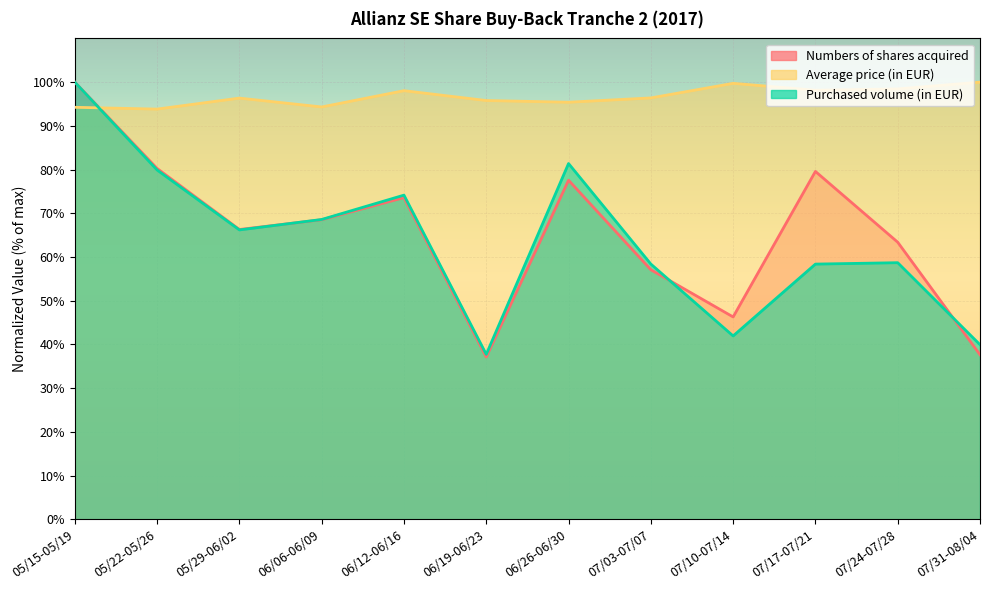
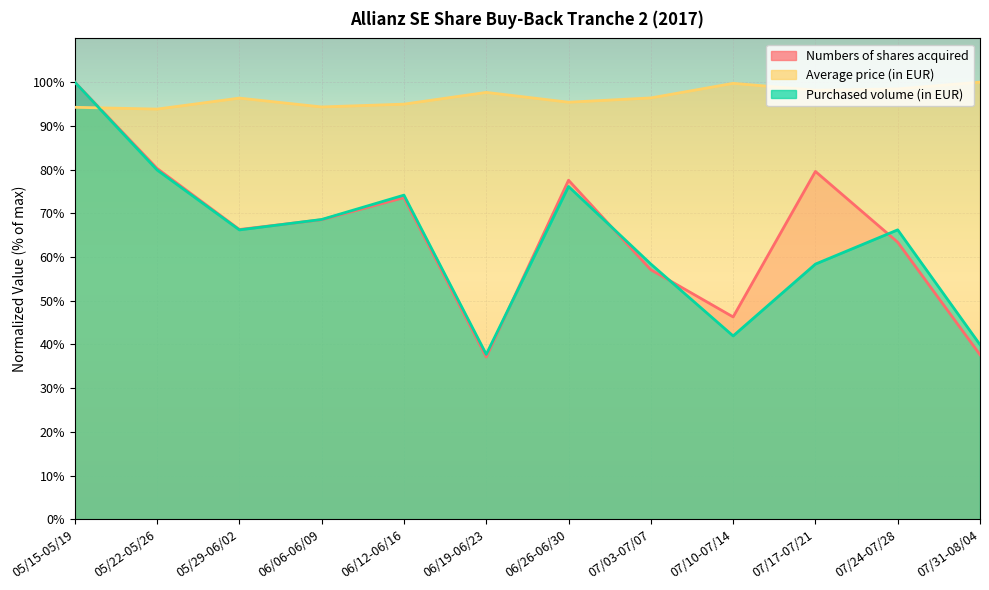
  {
    "Numbers of shares acquired": {
      "06/19-06/23": "37%",
      "06/26-06/30": "78%",
      "07/03-07/07": "57%",
      "07/10-07/14": "46%",
      "07/17-07/21": "80%",
      "07/24-07/28": "63%",
      "07/31-08/04": "38%"
    },
    "Average price (in EUR)": {
      "05/15-05/19": "94%",
      "05/22-05/26": "94%",
      "05/29-06/02": "96%",
      "06/06-06/09": "94%",
-     "06/12-06/16": "98%",
-     "06/19-06/23": "96%",
+     "06/12-06/16": "95%",
+     "06/19-06/23": "98%",
      "06/26-06/30": "95%",
      "07/03-07/07": "96%",
      "07/10-07/14": "100%",
      "07/31-08/04": "100%"
    },
    "Purchased volume (in EUR)": {
      "06/19-06/23": "38%",
-     "06/26-06/30": "81%",
+     "06/26-06/30": "76%",
      "07/03-07/07": "58%",
      "07/10-07/14": "42%",
      "07/17-07/21": "58%",
-     "07/24-07/28": "59%",
+     "07/24-07/28": "66%",
      "07/31-08/04": "40%"
    }
  }
